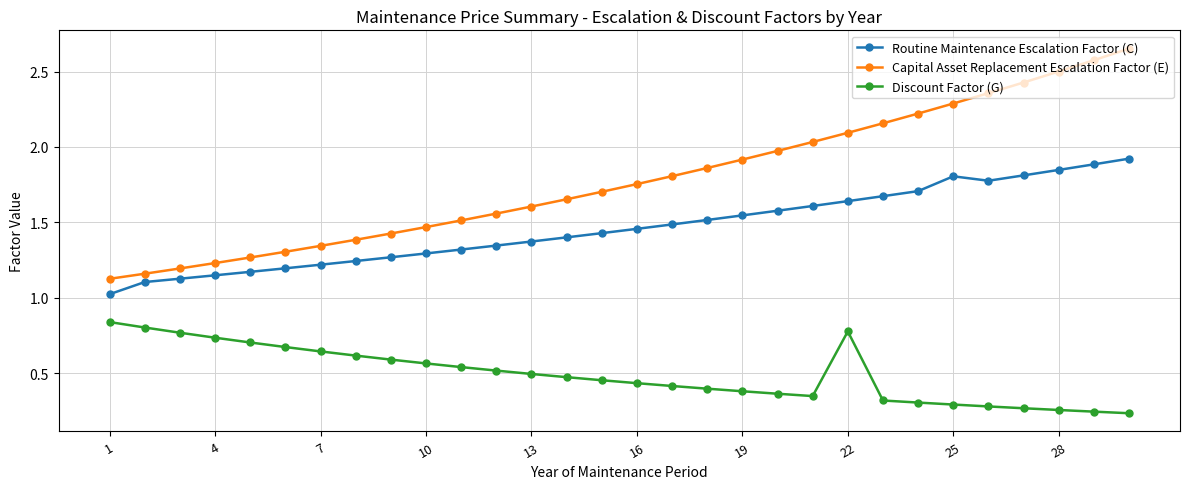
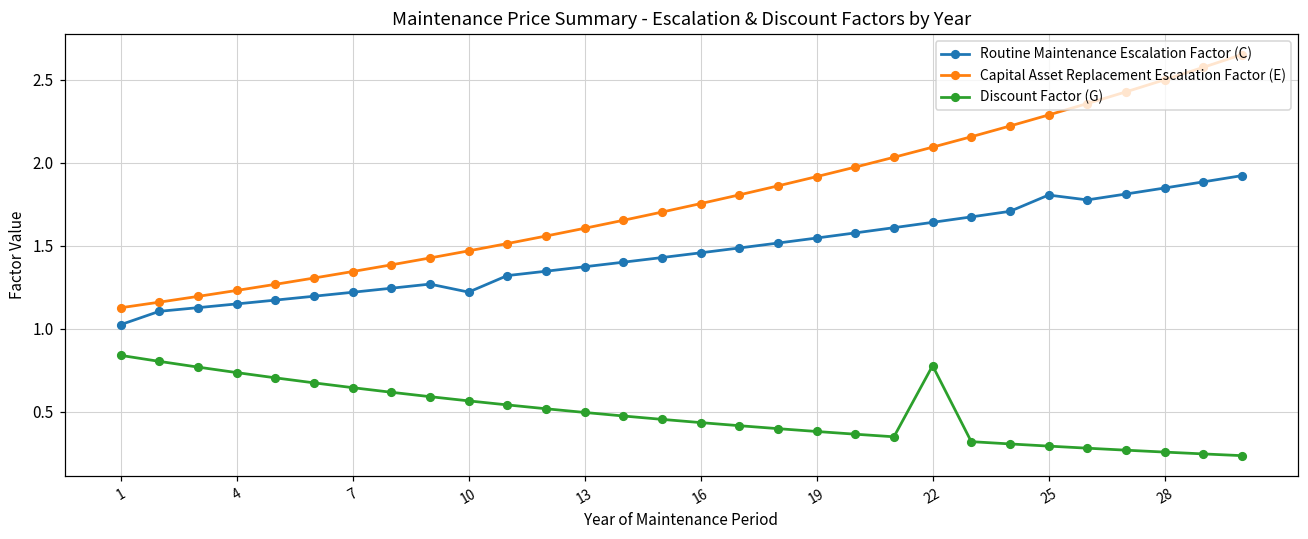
  {
    "Routine Maintenance Escalation Factor (C)": {
      "1": 1.02,
      "4": 1.15,
      "7": 1.22,
-     "10": 1.29,
+     "10": 1.22,
      "13": 1.37,
      "16": 1.46,
      "19": 1.55,
      "22": 1.64,
      "25": 1.81,
      "28": 1.85
    },
    "Capital Asset Replacement Escalation Factor (E)": {
      "1": 1.13,
      "4": 1.23,
      "7": 1.34,
      "10": 1.47,
      "13": 1.60,
      "16": 1.75,
      "19": 1.92,
      "22": 2.09,
      "25": 2.29
    },
    "Discount Factor (G)": {
      "1": 0.84,
      "4": 0.73,
      "7": 0.64,
      "10": 0.56,
      "13": 0.49,
      "16": 0.43,
      "19": 0.38,
      "22": 0.78,
      "25": 0.29,
      "28": 0.26
    }
  }
